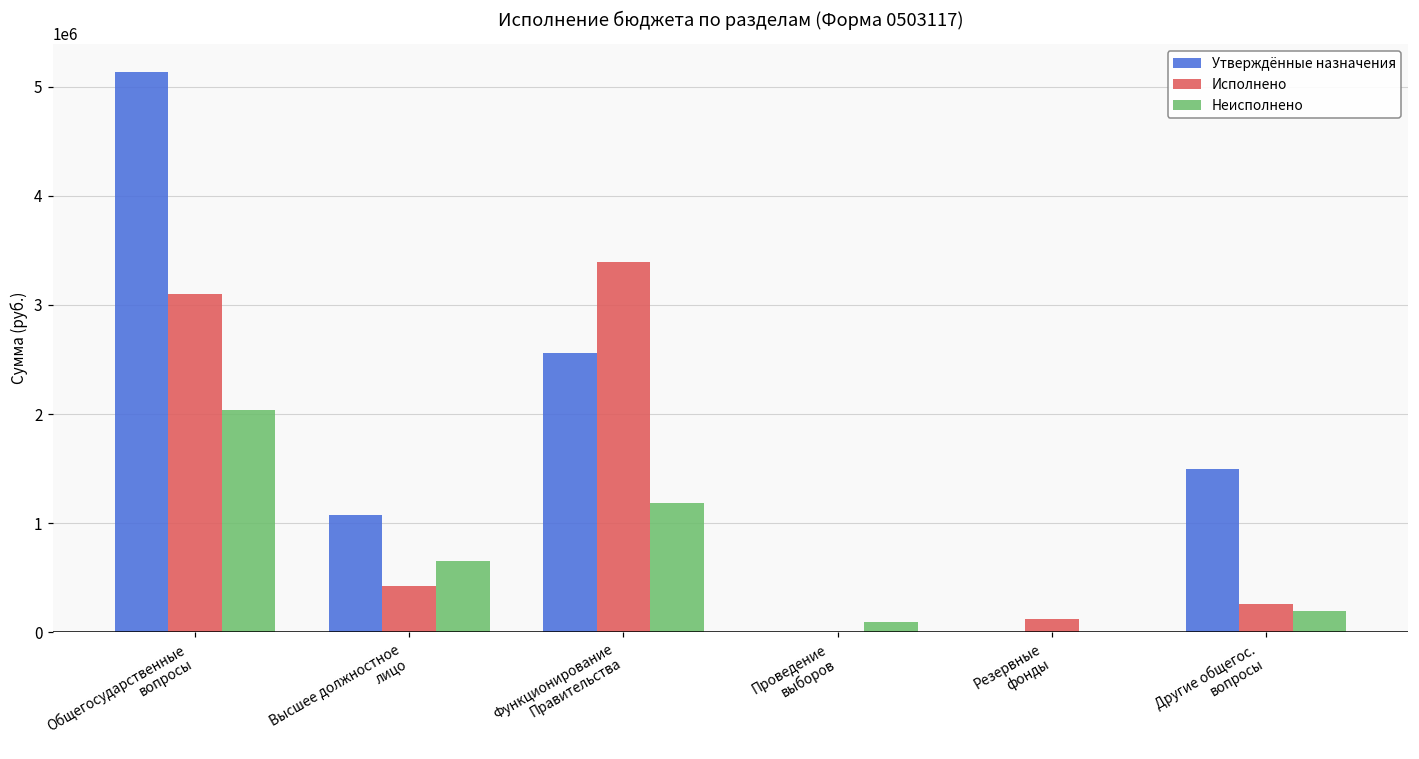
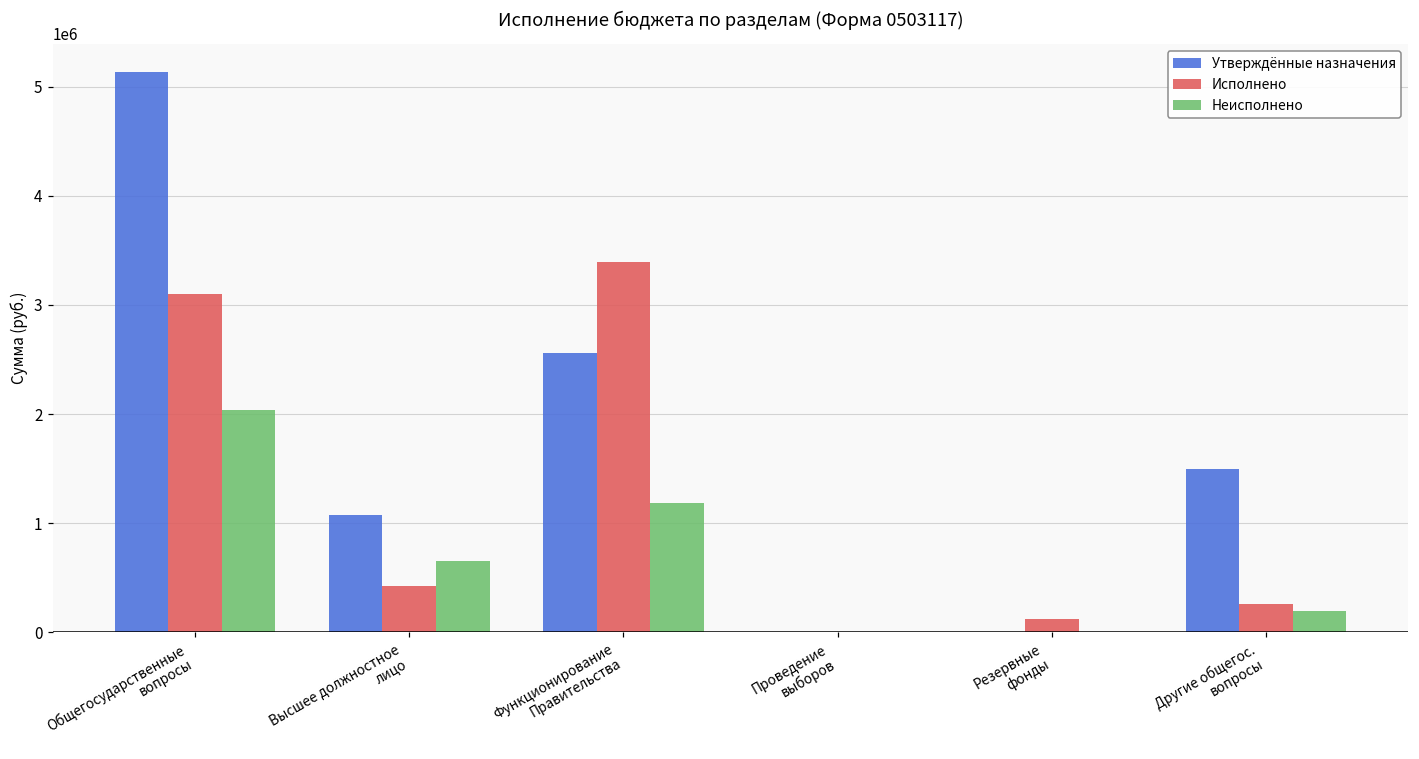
  {
    "Утверждённые назначения": {
      "Общегосударственные вопросы": 5100000,
      "Высшее должностное лицо": 1100000,
      "Функционирование Правительства": 2600000,
      "Другие общегос. вопросы": 1500000
    },
    "Исполнено": {
      "Общегосударственные вопросы": 3100000,
      "Высшее должностное лицо": 400000,
      "Функционирование Правительства": 3400000,
      "Проведение выборов": 0,
      "Резервные фонды": 100000,
      "Другие общегос. вопросы": 300000
    },
    "Неисполнено": {
      "Общегосударственные вопросы": 2000000,
      "Высшее должностное лицо": 600000,
      "Функционирование Правительства": 1200000,
-     "Проведение выборов": 100000,
+     "Проведение выборов": 0,
      "Другие общегос. вопросы": 200000
    }
  }
